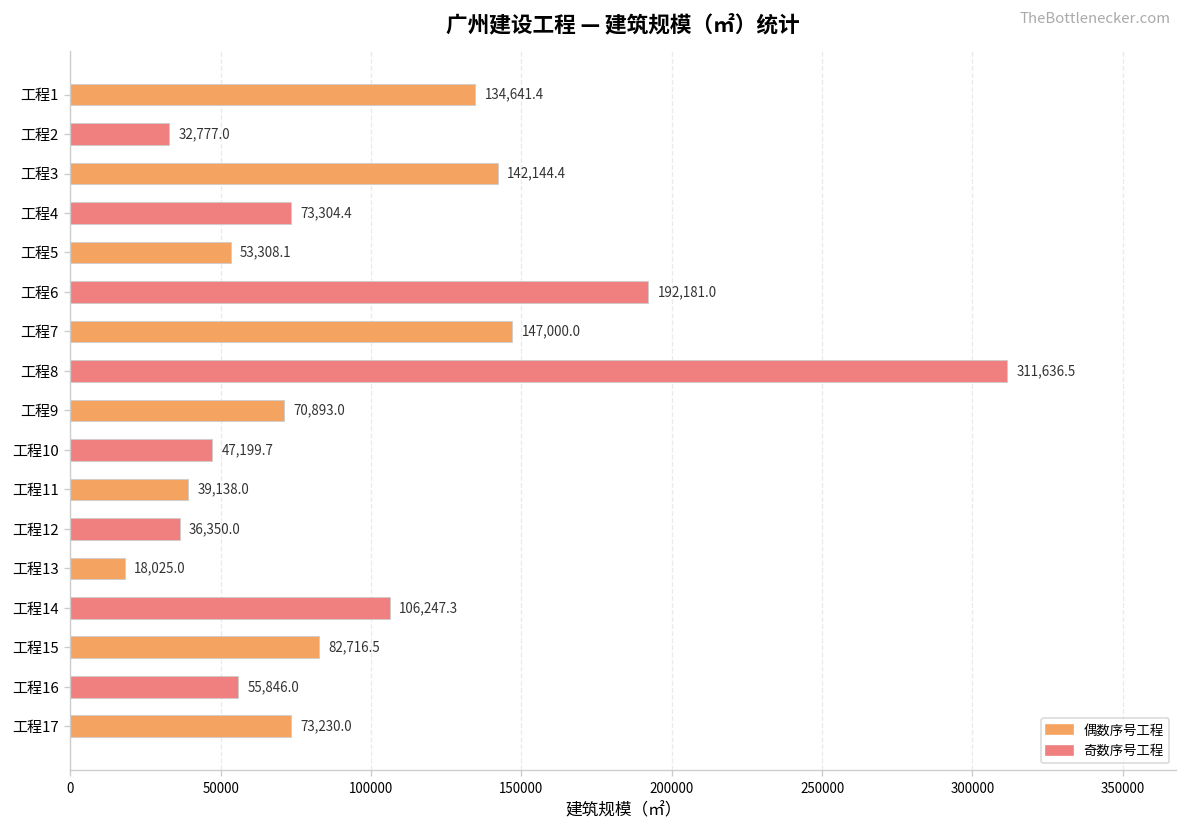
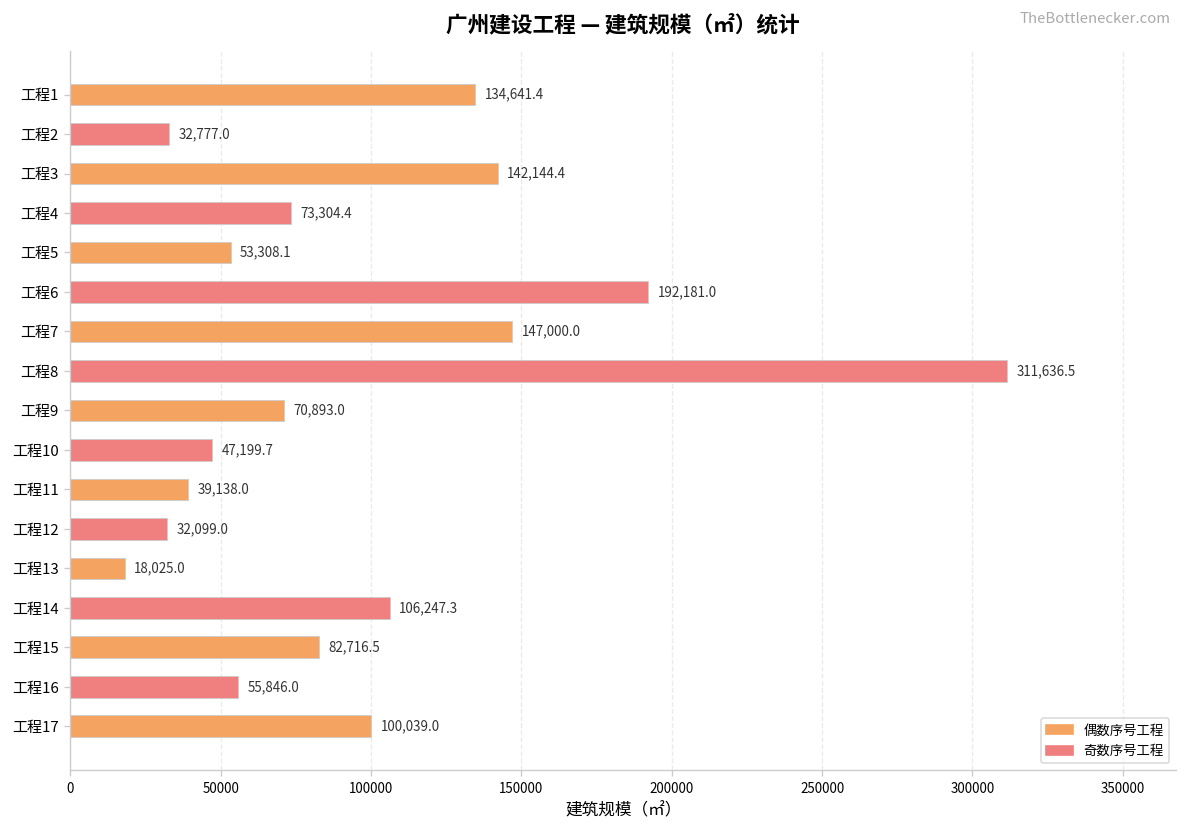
  {
    "工程1": "134,641.4",
    "工程2": "32,777.0",
    "工程3": "142,144.4",
    "工程4": "73,304.4",
    "工程5": "53,308.1",
    "工程6": "192,181.0",
    "工程7": "147,000.0",
    "工程8": "311,636.5",
    "工程9": "70,893.0",
    "工程10": "47,199.7",
    "工程11": "39,138.0",
-   "工程12": "36,350.0",
+   "工程12": "32,099.0",
    "工程13": "18,025.0",
    "工程14": "106,247.3",
    "工程15": "82,716.5",
    "工程16": "55,846.0",
-   "工程17": "73,230.0"
+   "工程17": "100,039.0"
  }
